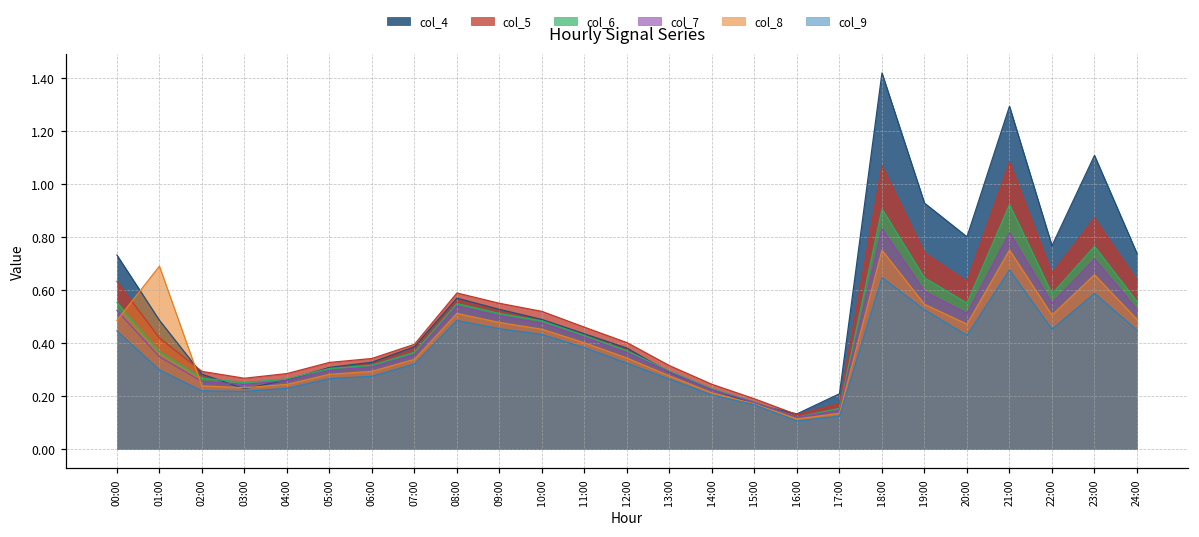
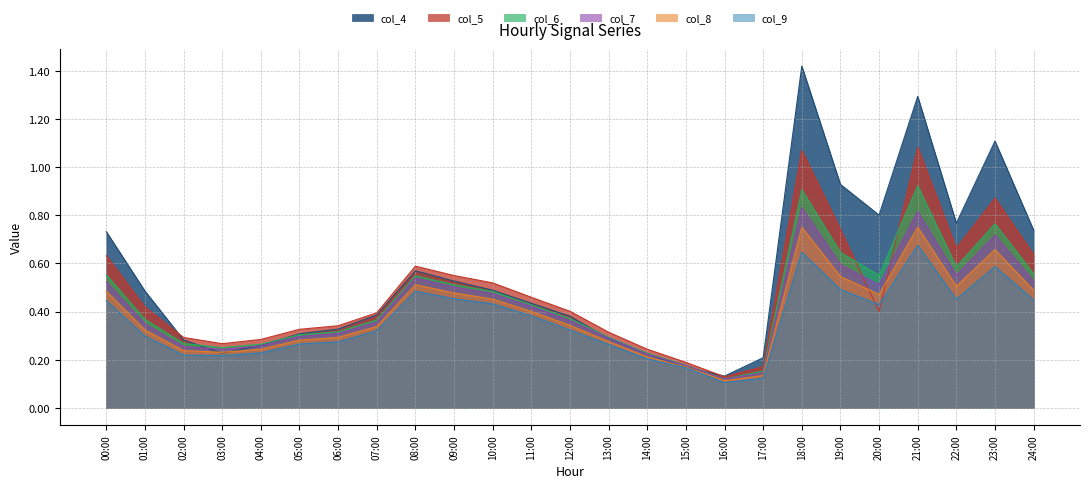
  {
    "col_4": {
      "00:00": 0.73,
      "01:00": 0.49,
      "06:00": 0.33,
      "08:00": 0.57,
      "09:00": 0.53,
      "17:00": 0.21,
      "18:00": 1.42,
      "19:00": 0.93,
      "20:00": 0.80,
      "21:00": 1.29,
      "22:00": 0.77,
      "23:00": 1.11,
      "24:00": 0.74
    },
    "col_5": {
      "00:00": 0.63,
      "01:00": 0.42,
      "03:00": 0.27,
      "04:00": 0.28,
      "05:00": 0.33,
      "06:00": 0.34,
      "08:00": 0.59,
      "09:00": 0.55,
      "10:00": 0.52,
      "11:00": 0.46,
      "12:00": 0.40,
      "13:00": 0.31,
      "14:00": 0.24,
      "15:00": 0.19,
      "17:00": 0.17,
      "18:00": 1.07,
      "19:00": 0.74,
-     "20:00": 0.63,
+     "20:00": 0.40,
      "21:00": 1.08,
      "22:00": 0.66,
      "23:00": 0.87,
      "24:00": 0.64
    },
    "col_6": {
      "00:00": 0.55,
      "01:00": 0.37,
      "02:00": 0.27,
      "18:00": 0.91,
      "19:00": 0.65,
      "20:00": 0.55,
      "21:00": 0.92,
      "22:00": 0.59,
      "23:00": 0.76,
      "24:00": 0.56
    },
    "col_7": {
      "00:00": 0.52,
      "01:00": 0.35,
      "02:00": 0.25,
      "18:00": 0.83,
      "19:00": 0.59,
      "20:00": 0.51,
      "21:00": 0.82,
      "22:00": 0.55,
      "23:00": 0.72,
      "24:00": 0.53
    },
    "col_8": {
      "00:00": 0.48,
-     "01:00": 0.69,
+     "01:00": 0.32,
      "02:00": 0.24,
      "04:00": 0.24,
      "05:00": 0.28,
      "06:00": 0.29,
      "07:00": 0.34,
      "08:00": 0.51,
      "09:00": 0.48,
      "10:00": 0.45,
      "11:00": 0.40,
      "12:00": 0.34,
      "13:00": 0.28,
      "17:00": 0.13,
      "18:00": 0.75,
      "19:00": 0.55,
      "20:00": 0.47,
      "21:00": 0.75,
      "22:00": 0.50,
      "23:00": 0.66,
      "24:00": 0.49
    },
    "col_9": {
      "00:00": 0.45,
      "01:00": 0.30,
      "02:00": 0.22,
      "04:00": 0.23,
      "05:00": 0.26,
      "06:00": 0.27,
      "07:00": 0.32,
      "08:00": 0.48,
      "09:00": 0.45,
      "10:00": 0.43,
      "11:00": 0.38,
      "12:00": 0.32,
      "13:00": 0.26,
      "17:00": 0.12,
      "18:00": 0.65,
-     "19:00": 0.52,
+     "19:00": 0.49,
      "20:00": 0.43,
      "21:00": 0.67,
      "22:00": 0.45,
      "23:00": 0.59,
      "24:00": 0.45
    }
  }
